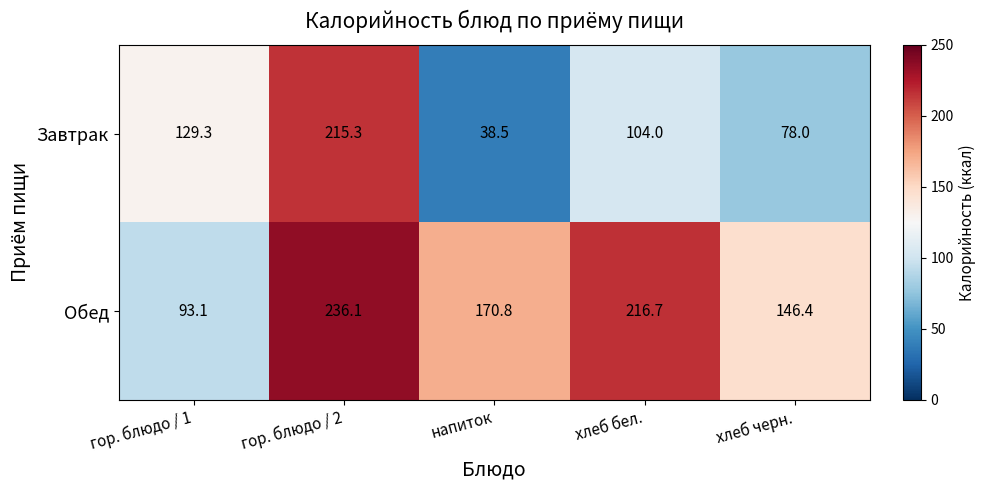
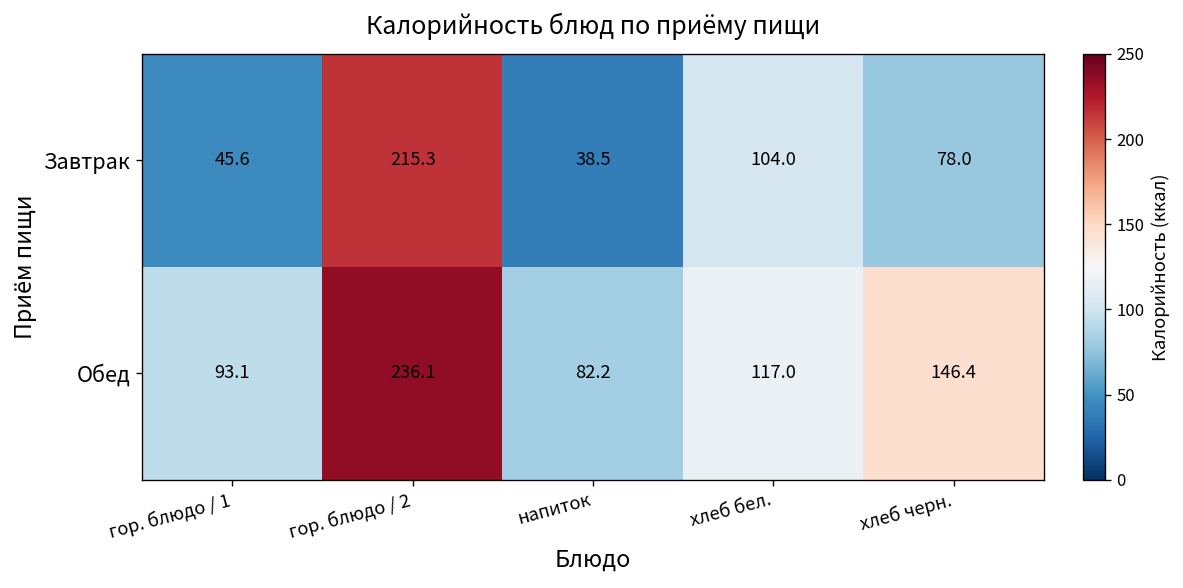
  {
    "Завтрак": {
-     "гор. блюдо / 1": 129.3,
+     "гор. блюдо / 1": 45.6,
      "гор. блюдо / 2": 215.3,
      "напиток": 38.5,
      "хлеб бел.": 104.0,
      "хлеб черн.": 78.0
    },
    "Обед": {
      "гор. блюдо / 1": 93.1,
      "гор. блюдо / 2": 236.1,
-     "напиток": 170.8,
-     "хлеб бел.": 216.7,
+     "напиток": 82.2,
+     "хлеб бел.": 117.0,
      "хлеб черн.": 146.4
    }
  }
